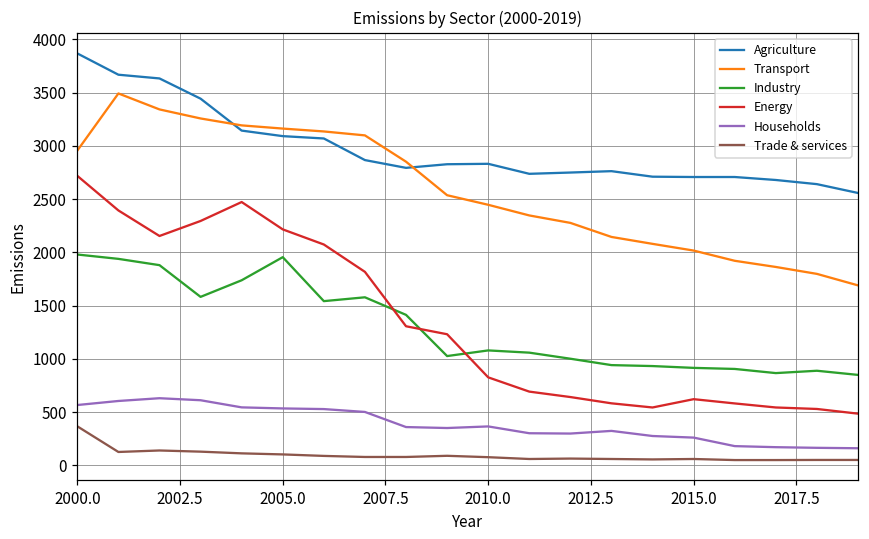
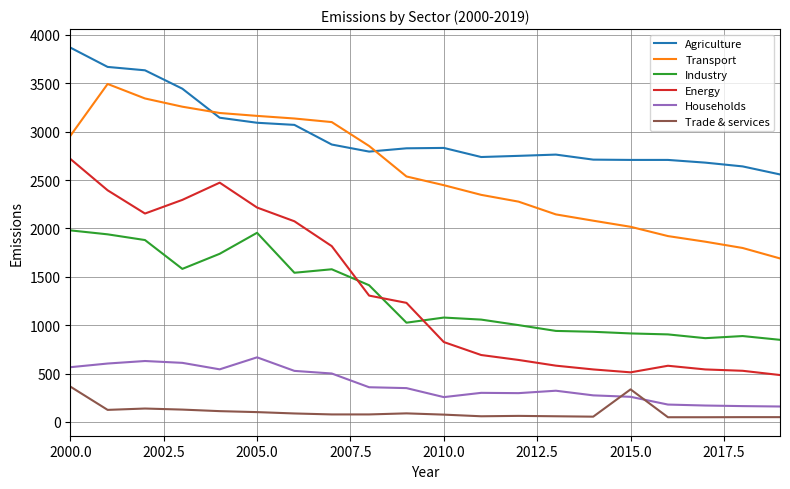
  {
    "Agriculture": {
      "2000.0": 3900,
      "2005.0": 3100,
      "2010.0": 2800,
      "2015.0": 2700
    },
    "Transport": {
      "2000.0": 3000,
      "2005.0": 3200,
      "2010.0": 2400,
      "2015.0": 2000
    },
    "Industry": {
      "2000.0": 2000,
      "2005.0": 2000,
      "2010.0": 1100,
      "2015.0": 900
    },
    "Energy": {
      "2000.0": 2700,
      "2005.0": 2200,
      "2010.0": 800,
-     "2015.0": 600
+     "2015.0": 500
    },
    "Households": {
      "2000.0": 600,
-     "2005.0": 500,
-     "2010.0": 400,
+     "2005.0": 700,
+     "2010.0": 300,
      "2015.0": 300
    },
    "Trade & services": {
      "2000.0": 400,
      "2005.0": 100,
      "2010.0": 100,
-     "2015.0": 100
+     "2015.0": 300
    }
  }
